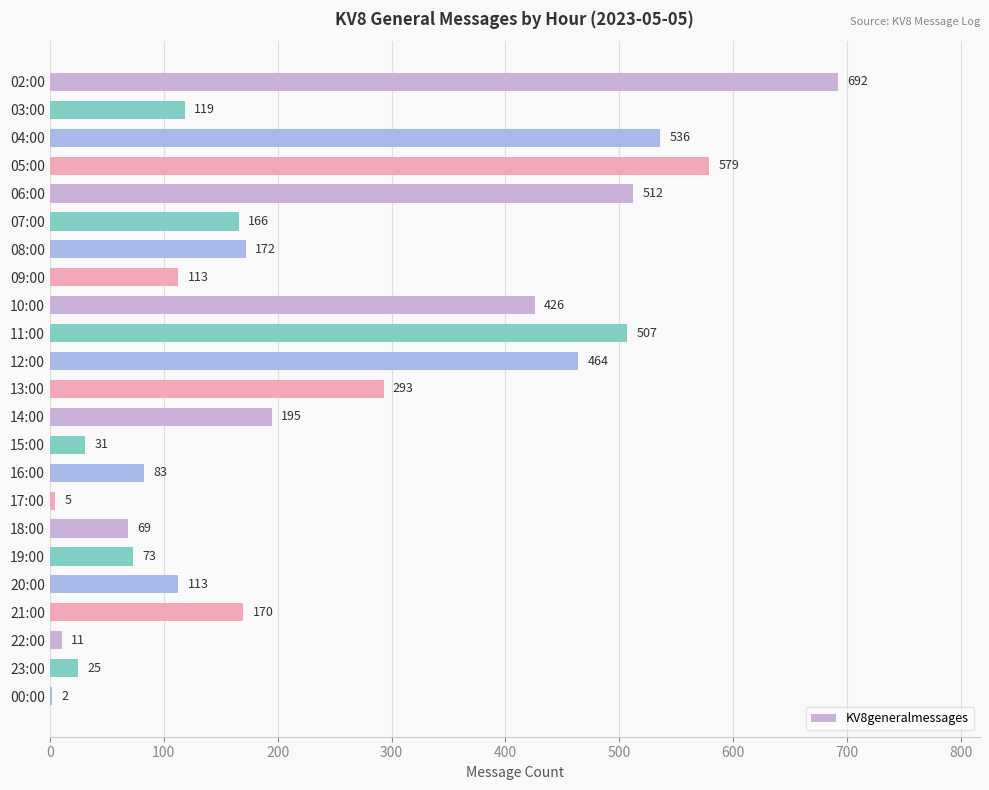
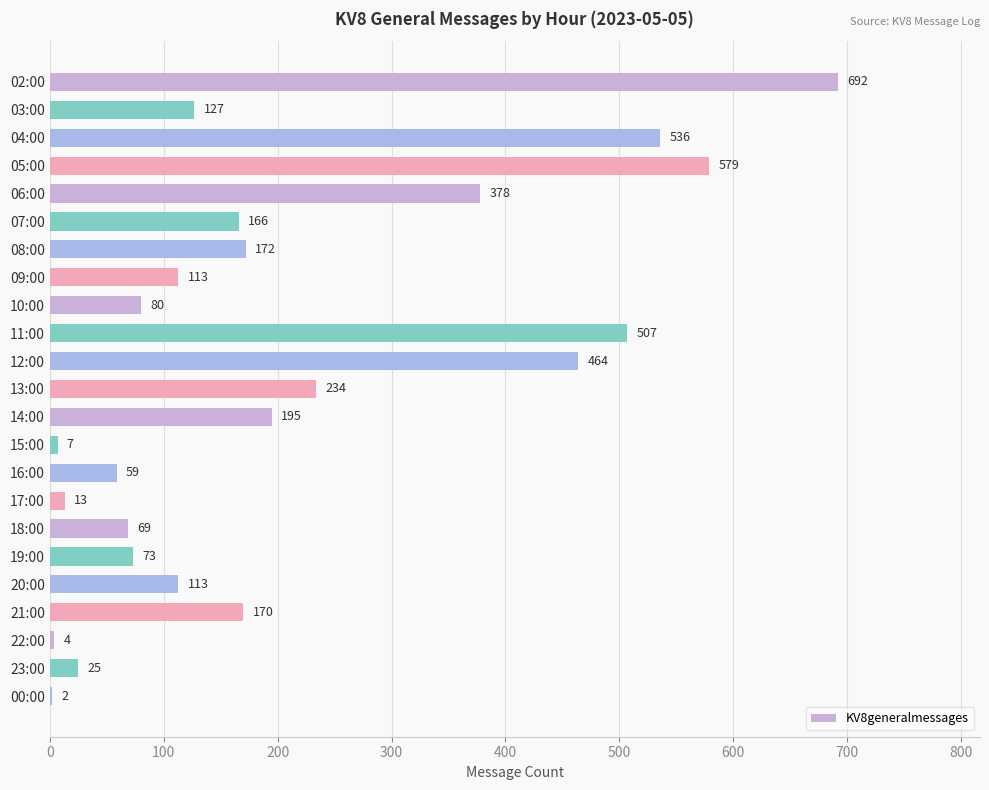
  {
    "02:00": 692,
-   "03:00": 119,
+   "03:00": 127,
    "04:00": 536,
    "05:00": 579,
-   "06:00": 512,
+   "06:00": 378,
    "07:00": 166,
    "08:00": 172,
    "09:00": 113,
-   "10:00": 426,
+   "10:00": 80,
    "11:00": 507,
    "12:00": 464,
-   "13:00": 293,
+   "13:00": 234,
    "14:00": 195,
-   "15:00": 31,
-   "16:00": 83,
-   "17:00": 5,
+   "15:00": 7,
+   "16:00": 59,
+   "17:00": 13,
    "18:00": 69,
    "19:00": 73,
    "20:00": 113,
    "21:00": 170,
-   "22:00": 11,
+   "22:00": 4,
    "23:00": 25,
    "00:00": 2
  }
